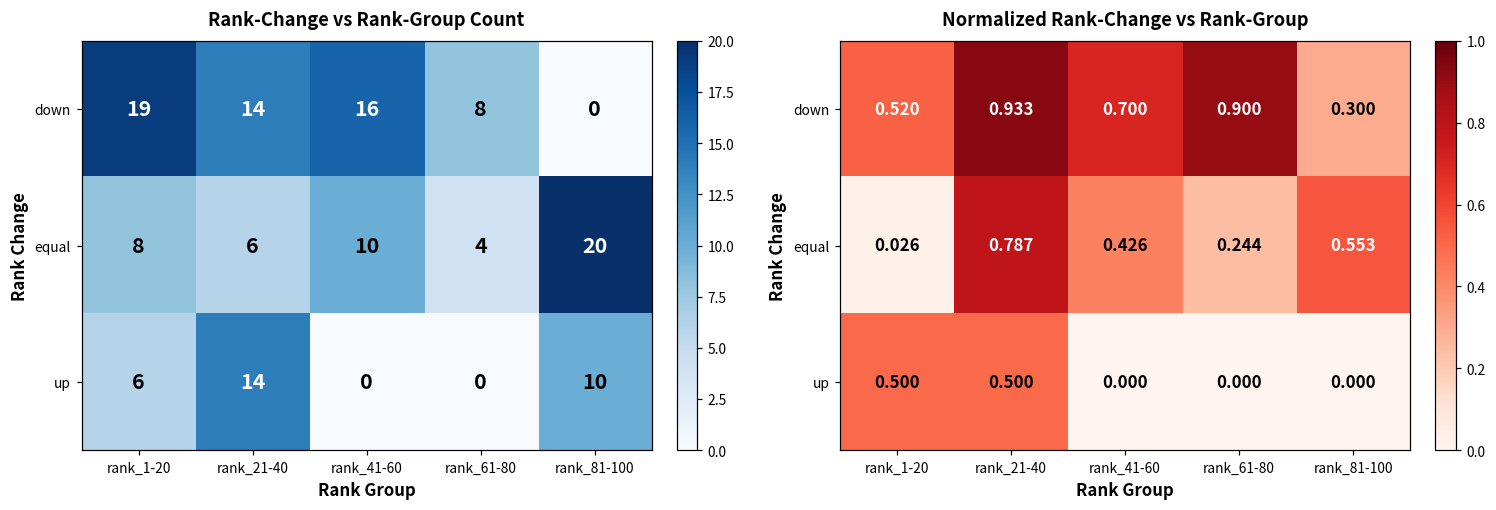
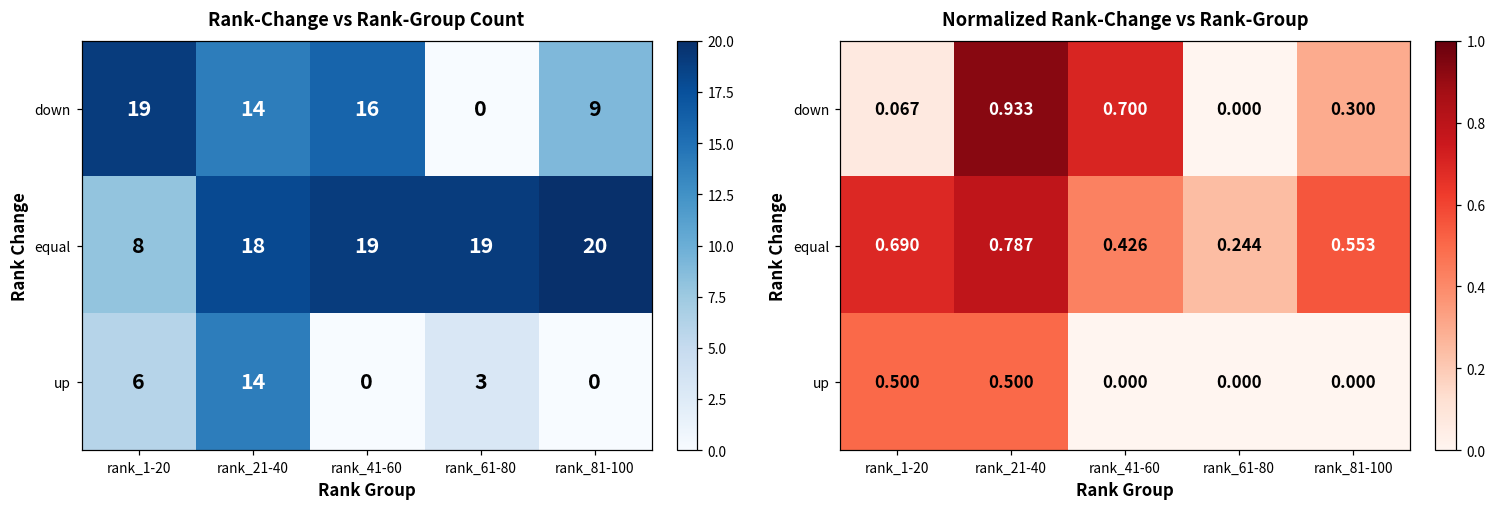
  {
    "Rank-Change vs Rank-Group Count": {
      "down": {
        "rank_1-20": 19,
        "rank_21-40": 14,
        "rank_41-60": 16,
-       "rank_61-80": 8,
-       "rank_81-100": 0
+       "rank_61-80": 0,
+       "rank_81-100": 9
      },
      "equal": {
        "rank_1-20": 8,
-       "rank_21-40": 6,
-       "rank_41-60": 10,
-       "rank_61-80": 4,
+       "rank_21-40": 18,
+       "rank_41-60": 19,
+       "rank_61-80": 19,
        "rank_81-100": 20
      },
      "up": {
        "rank_1-20": 6,
        "rank_21-40": 14,
        "rank_41-60": 0,
-       "rank_61-80": 0,
-       "rank_81-100": 10
+       "rank_61-80": 3,
+       "rank_81-100": 0
      }
    },
    "Normalized Rank-Change vs Rank-Group": {
      "down": {
-       "rank_1-20": 0.520,
+       "rank_1-20": 0.067,
        "rank_21-40": 0.933,
        "rank_41-60": 0.700,
-       "rank_61-80": 0.900,
+       "rank_61-80": 0.000,
        "rank_81-100": 0.300
      },
      "equal": {
-       "rank_1-20": 0.026,
+       "rank_1-20": 0.690,
        "rank_21-40": 0.787,
        "rank_41-60": 0.426,
        "rank_61-80": 0.244,
        "rank_81-100": 0.553
      },
      "up": {
        "rank_1-20": 0.500,
        "rank_21-40": 0.500,
        "rank_41-60": 0.000,
        "rank_61-80": 0.000,
        "rank_81-100": 0.000
      }
    }
  }
